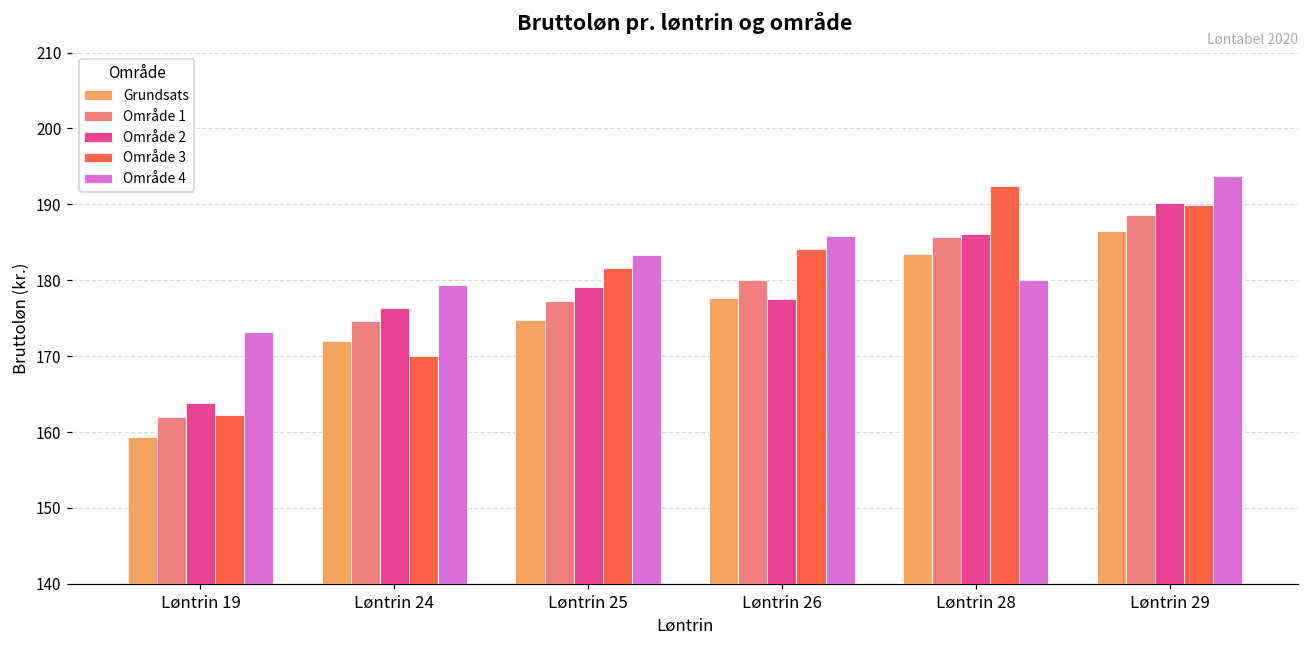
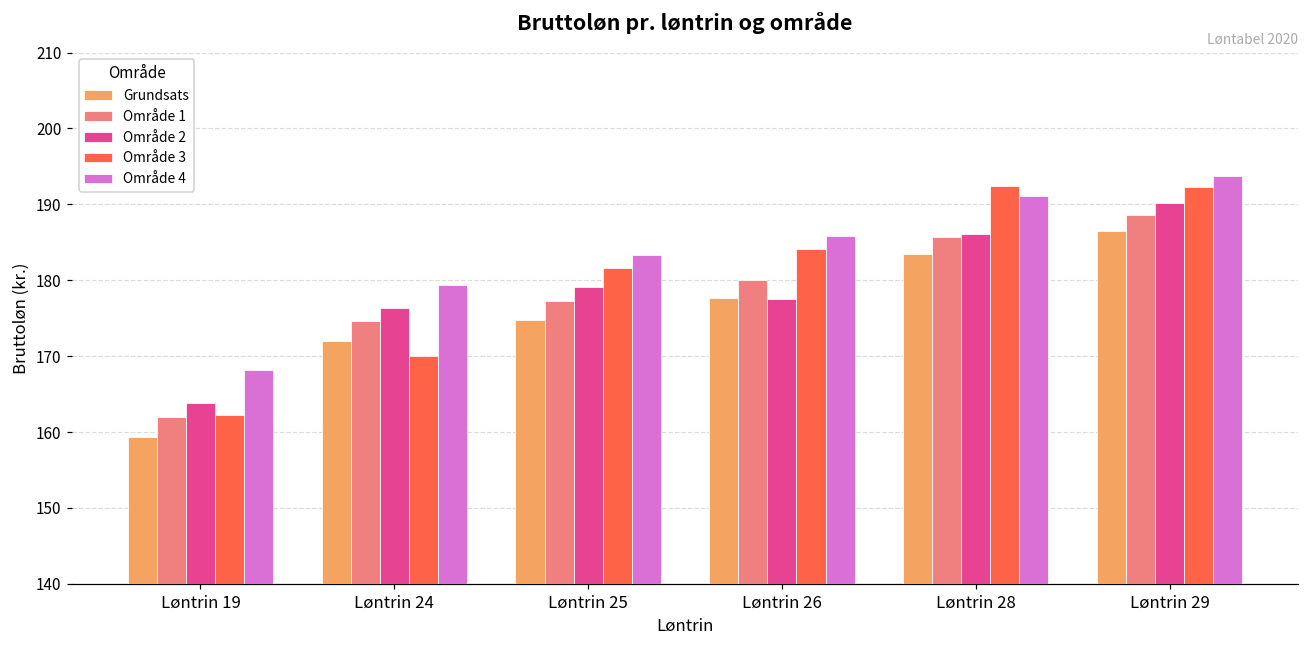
  {
    "Område 2": {
      "Løntrin 19": 164,
      "Løntrin 24": 176,
      "Løntrin 25": 179,
      "Løntrin 26": 178,
      "Løntrin 28": 186,
      "Løntrin 29": 190
    },
    "Område 3": {
      "Løntrin 19": 162,
      "Løntrin 24": 170,
      "Løntrin 25": 182,
      "Løntrin 26": 184,
      "Løntrin 28": 192,
-     "Løntrin 29": 190
+     "Løntrin 29": 192
    },
    "Område 4": {
-     "Løntrin 19": 173,
+     "Løntrin 19": 168,
      "Løntrin 24": 179,
      "Løntrin 25": 183,
      "Løntrin 26": 186,
-     "Løntrin 28": 180,
+     "Løntrin 28": 191,
      "Løntrin 29": 194
    }
  }
